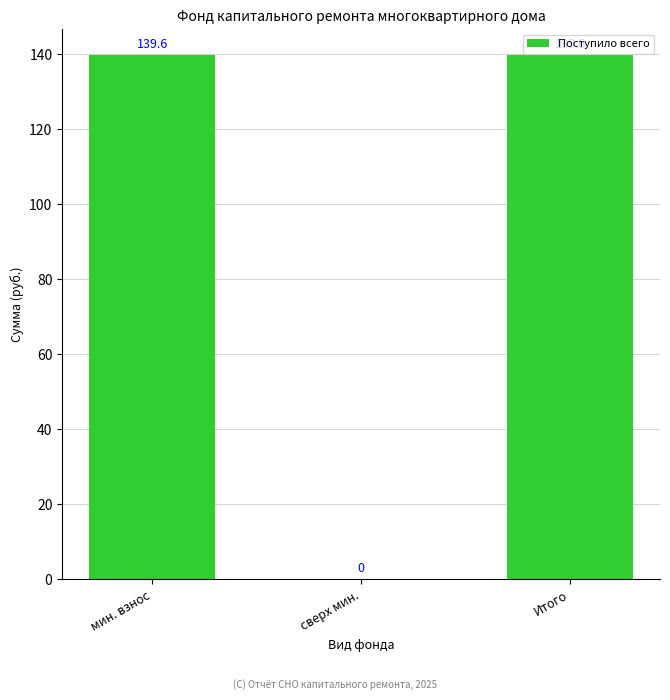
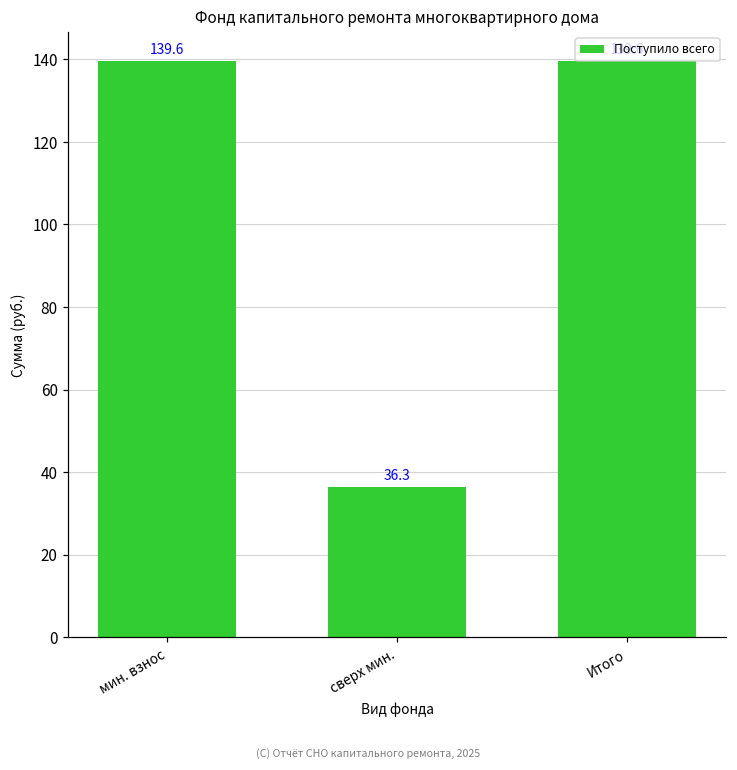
  {
    "мин. взнос": 139.6,
-   "сверх мин.": 0
+   "сверх мин.": 36.3
  }
